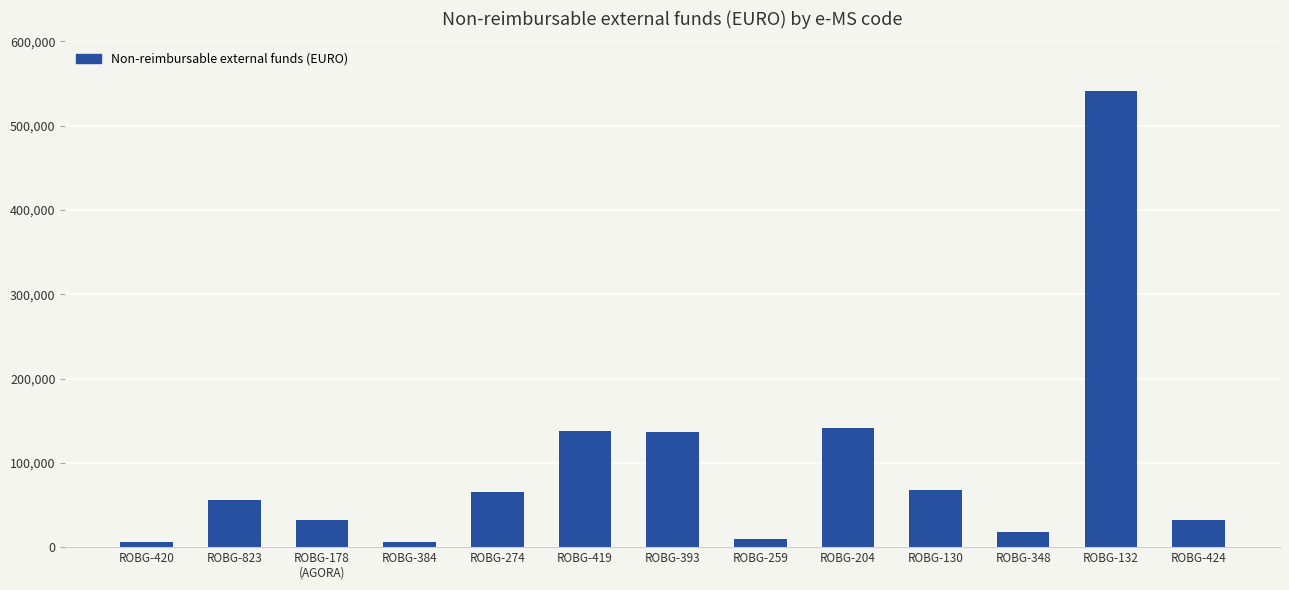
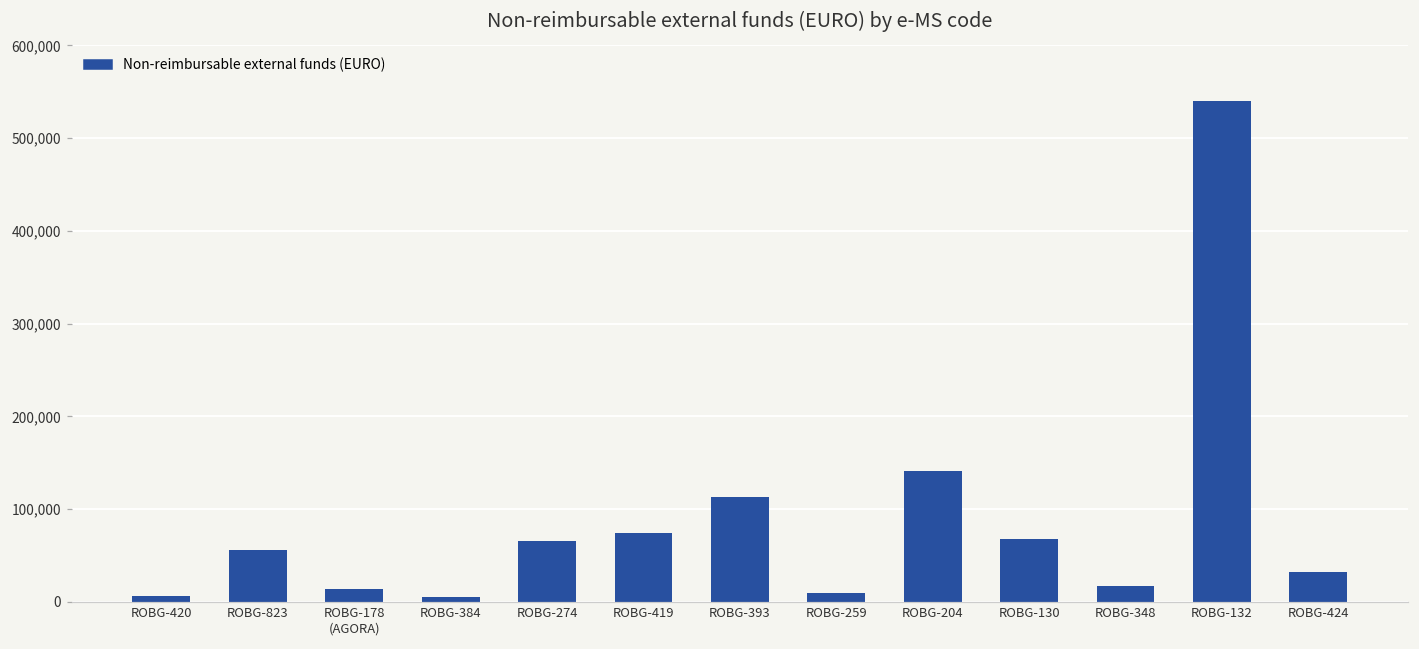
  {
    "ROBG-420": "10,000",
    "ROBG-823": "60,000",
-   "ROBG-178 (AGORA)": "30,000",
+   "ROBG-178 (AGORA)": "10,000",
    "ROBG-384": "10,000",
    "ROBG-274": "70,000",
-   "ROBG-419": "140,000",
-   "ROBG-393": "140,000",
+   "ROBG-419": "70,000",
+   "ROBG-393": "110,000",
    "ROBG-259": "10,000",
    "ROBG-204": "140,000",
    "ROBG-130": "70,000",
    "ROBG-348": "20,000",
    "ROBG-132": "540,000",
    "ROBG-424": "30,000"
  }
